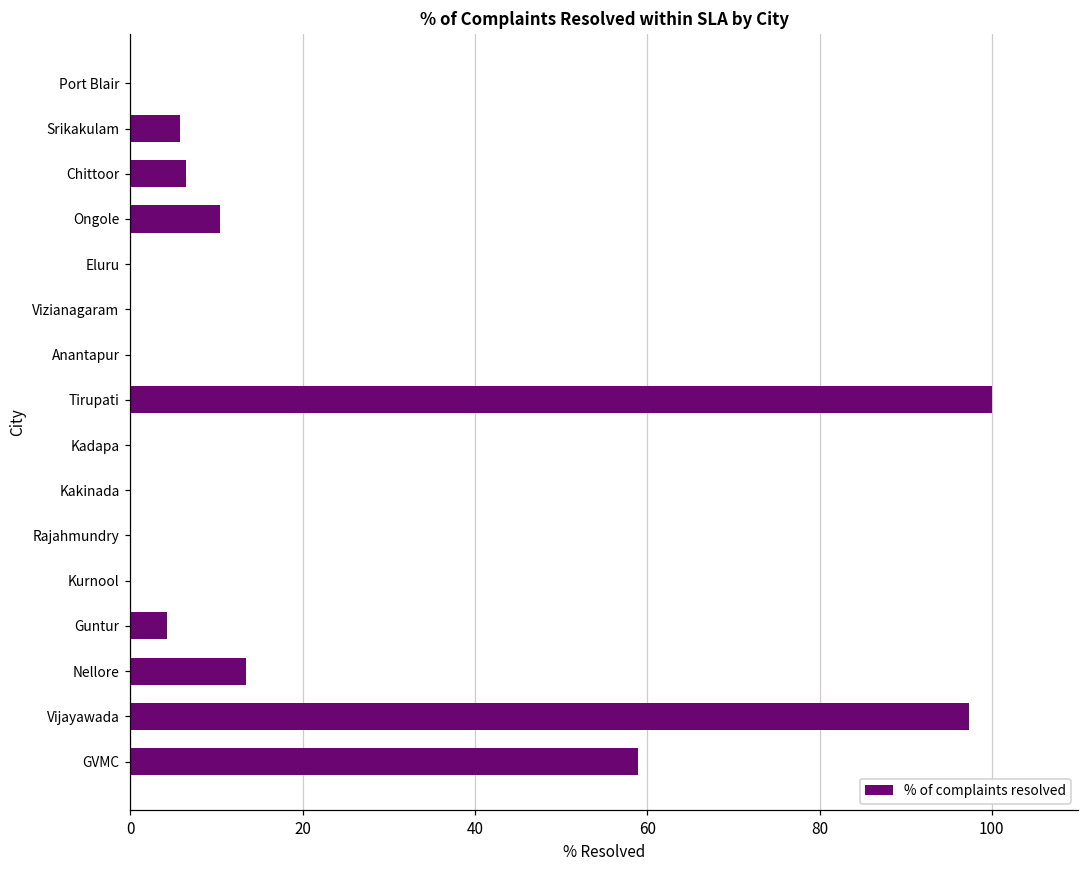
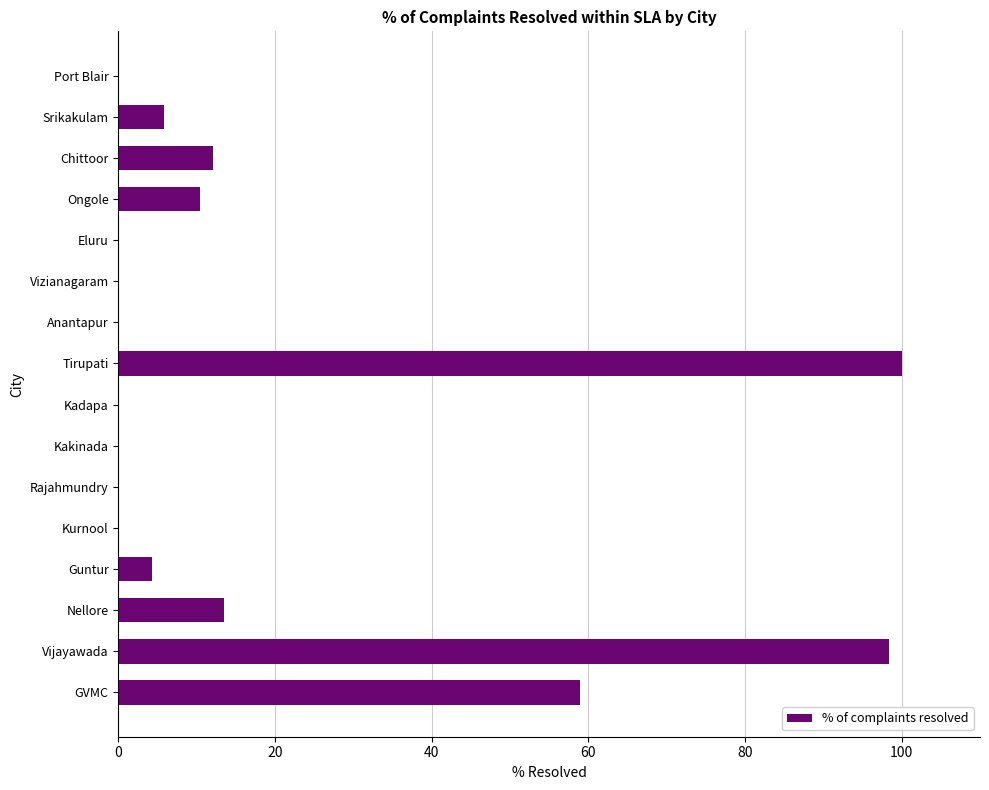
  {
    "Port Blair": 0,
    "Srikakulam": 6,
-   "Chittoor": 7,
+   "Chittoor": 12,
    "Ongole": 10,
    "Eluru": 0,
    "Vizianagaram": 0,
    "Anantapur": 0,
    "Tirupati": 100,
    "Kadapa": 0,
    "Kakinada": 0,
    "Rajahmundry": 0,
    "Kurnool": 0,
    "Guntur": 4,
    "Nellore": 13,
-   "Vijayawada": 97,
+   "Vijayawada": 98,
    "GVMC": 59
  }
